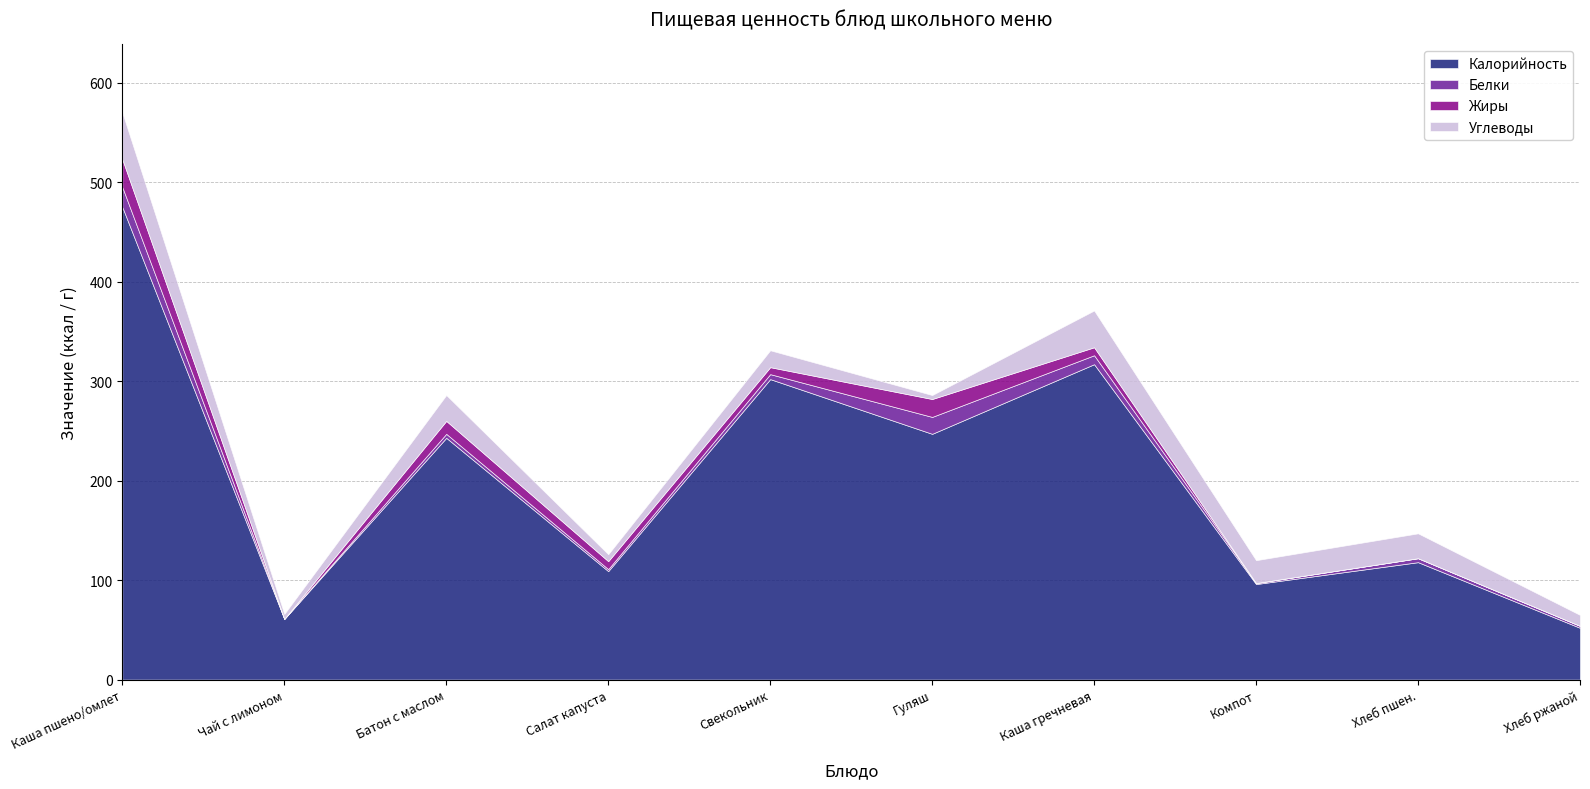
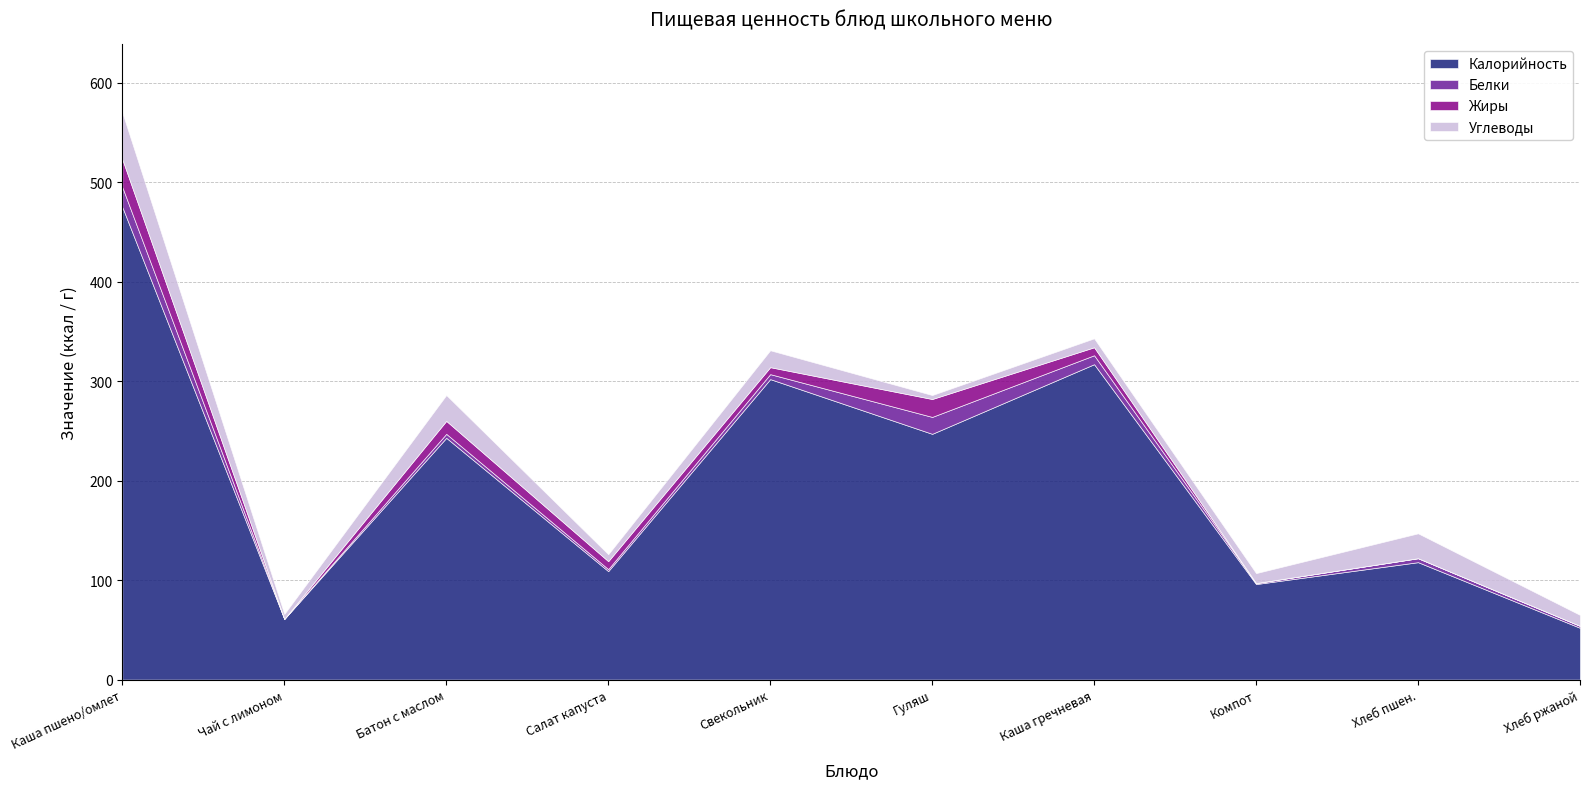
  {
    "Калорийность": {
      "Каша пшено/омлет": 480,
      "Батон с маслом": 240,
      "Свекольник": 300,
      "Гуляш": 250,
      "Каша гречневая": 320,
      "Хлеб пшен.": 120
    },
    "Углеводы": {
      "Каша пшено/омлет": 50,
      "Чай с лимоном": 10,
      "Батон с маслом": 30,
      "Салат капуста": 10,
      "Свекольник": 20,
      "Гуляш": 0,
-     "Каша гречневая": 40,
-     "Компот": 20,
+     "Каша гречневая": 10,
+     "Компот": 10,
      "Хлеб пшен.": 30,
      "Хлеб ржаной": 10
    }
  }
